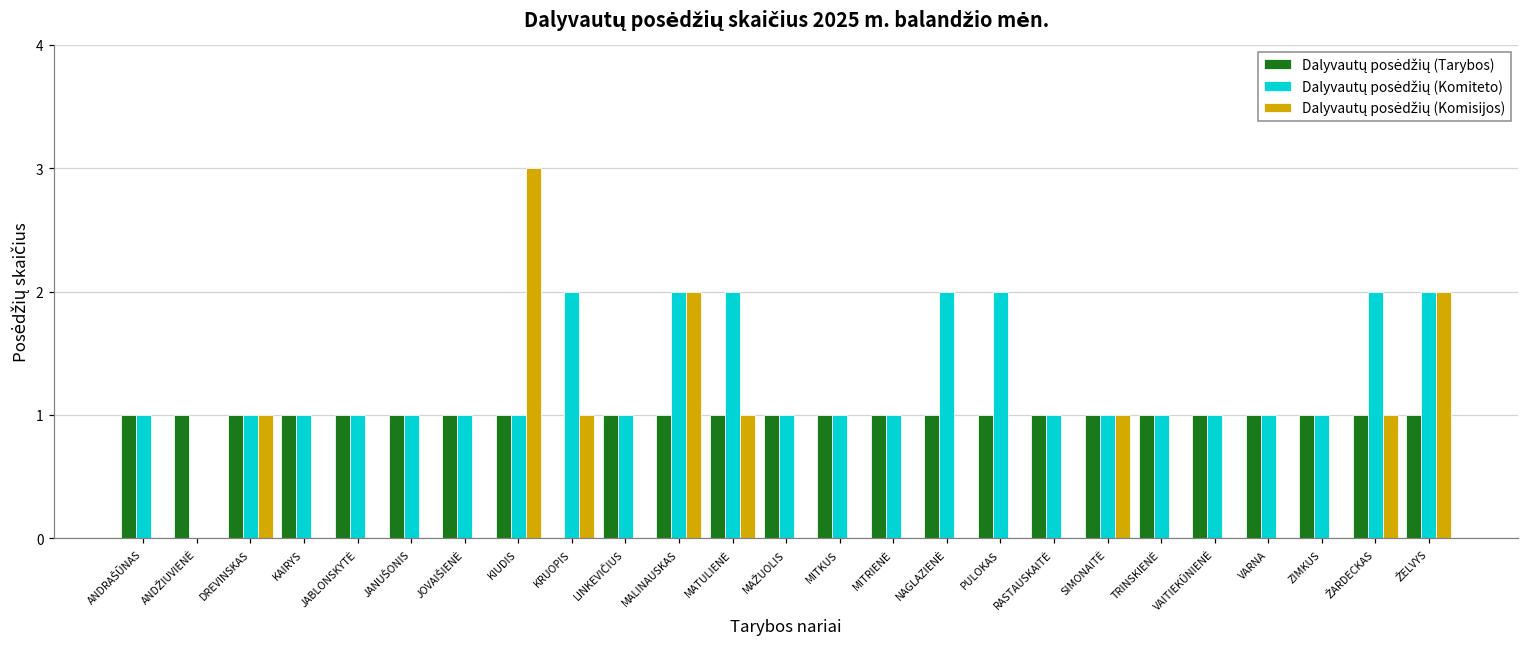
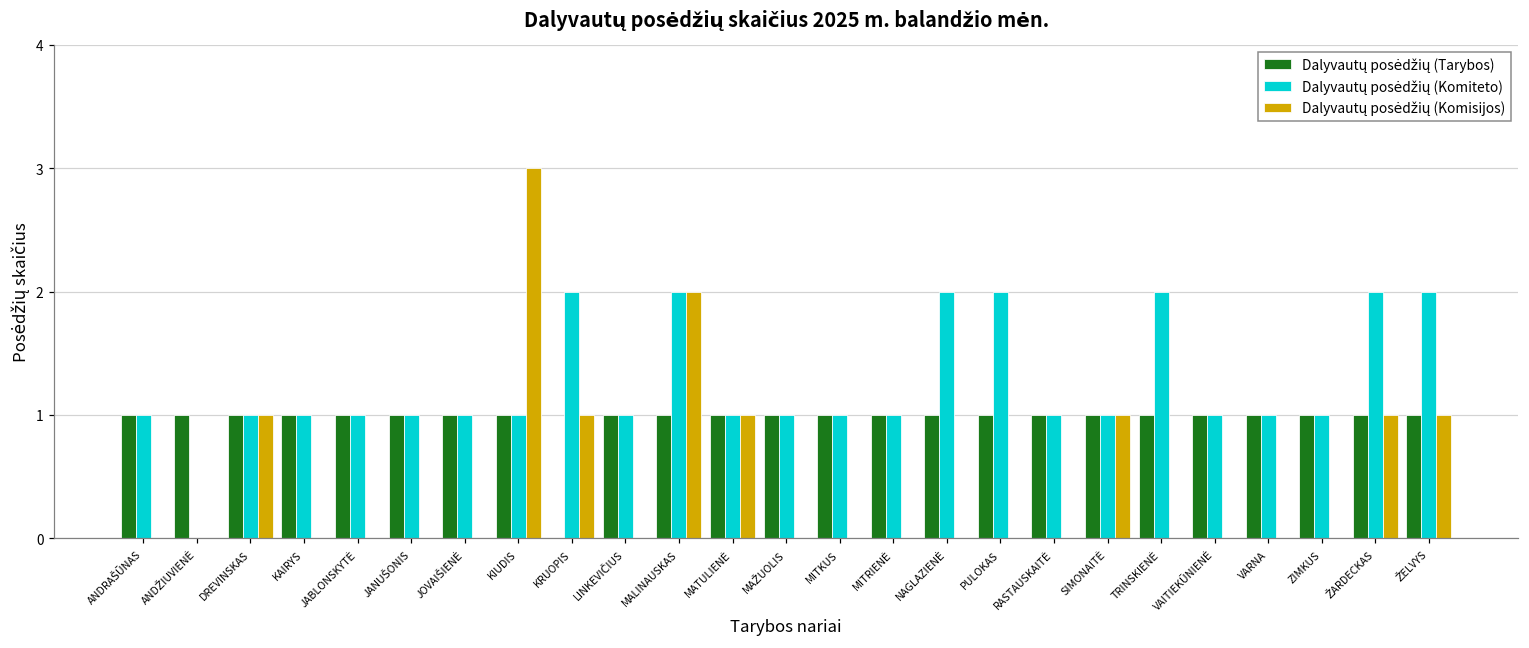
  {
    "Dalyvautų posėdžių (Tarybos)": {
      "ANDRAŠŪNAS": 1,
      "ANDŽIUVIENĖ": 1,
      "DREVINSKAS": 1,
      "KAIRYS": 1,
      "JABLONSKYTĖ": 1,
      "JANUŠONIS": 1,
      "JOVAIŠIENĖ": 1,
      "KIUDIS": 1,
      "KRUOPIS": 0,
      "LINKEVIČIUS": 1,
      "MALINAUSKAS": 1,
      "MATULIENĖ": 1,
      "MAŽUOLIS": 1,
      "MITKUS": 1,
      "MITRIENĖ": 1,
      "NAGLAZIENĖ": 1,
      "PULOKAS": 1,
      "RASTAUSKAITĖ": 1,
      "SIMONAITĖ": 1,
      "TRINSKIENĖ": 1,
      "VAITIEKŪNIENĖ": 1,
      "VARNA": 1,
      "ZIMKUS": 1,
      "ŽARDECKAS": 1,
      "ŽELVYS": 1
    },
    "Dalyvautų posėdžių (Komiteto)": {
      "ANDRAŠŪNAS": 1,
      "ANDŽIUVIENĖ": 0,
      "DREVINSKAS": 1,
      "KAIRYS": 1,
      "JABLONSKYTĖ": 1,
      "JANUŠONIS": 1,
      "JOVAIŠIENĖ": 1,
      "KIUDIS": 1,
      "KRUOPIS": 2,
      "LINKEVIČIUS": 1,
      "MALINAUSKAS": 2,
-     "MATULIENĖ": 2,
+     "MATULIENĖ": 1,
      "MAŽUOLIS": 1,
      "MITKUS": 1,
      "MITRIENĖ": 1,
      "NAGLAZIENĖ": 2,
      "PULOKAS": 2,
      "RASTAUSKAITĖ": 1,
      "SIMONAITĖ": 1,
-     "TRINSKIENĖ": 1,
+     "TRINSKIENĖ": 2,
      "VAITIEKŪNIENĖ": 1,
      "VARNA": 1,
      "ZIMKUS": 1,
      "ŽARDECKAS": 2,
      "ŽELVYS": 2
    },
    "Dalyvautų posėdžių (Komisijos)": {
      "ANDRAŠŪNAS": 0,
      "ANDŽIUVIENĖ": 0,
      "DREVINSKAS": 1,
      "KAIRYS": 0,
      "JABLONSKYTĖ": 0,
      "JANUŠONIS": 0,
      "JOVAIŠIENĖ": 0,
      "KIUDIS": 3,
      "KRUOPIS": 1,
      "LINKEVIČIUS": 0,
      "MALINAUSKAS": 2,
      "MATULIENĖ": 1,
      "MAŽUOLIS": 0,
      "MITKUS": 0,
      "MITRIENĖ": 0,
      "NAGLAZIENĖ": 0,
      "PULOKAS": 0,
      "RASTAUSKAITĖ": 0,
      "SIMONAITĖ": 1,
      "TRINSKIENĖ": 0,
      "VAITIEKŪNIENĖ": 0,
      "VARNA": 0,
      "ZIMKUS": 0,
      "ŽARDECKAS": 1,
-     "ŽELVYS": 2
+     "ŽELVYS": 1
    }
  }
